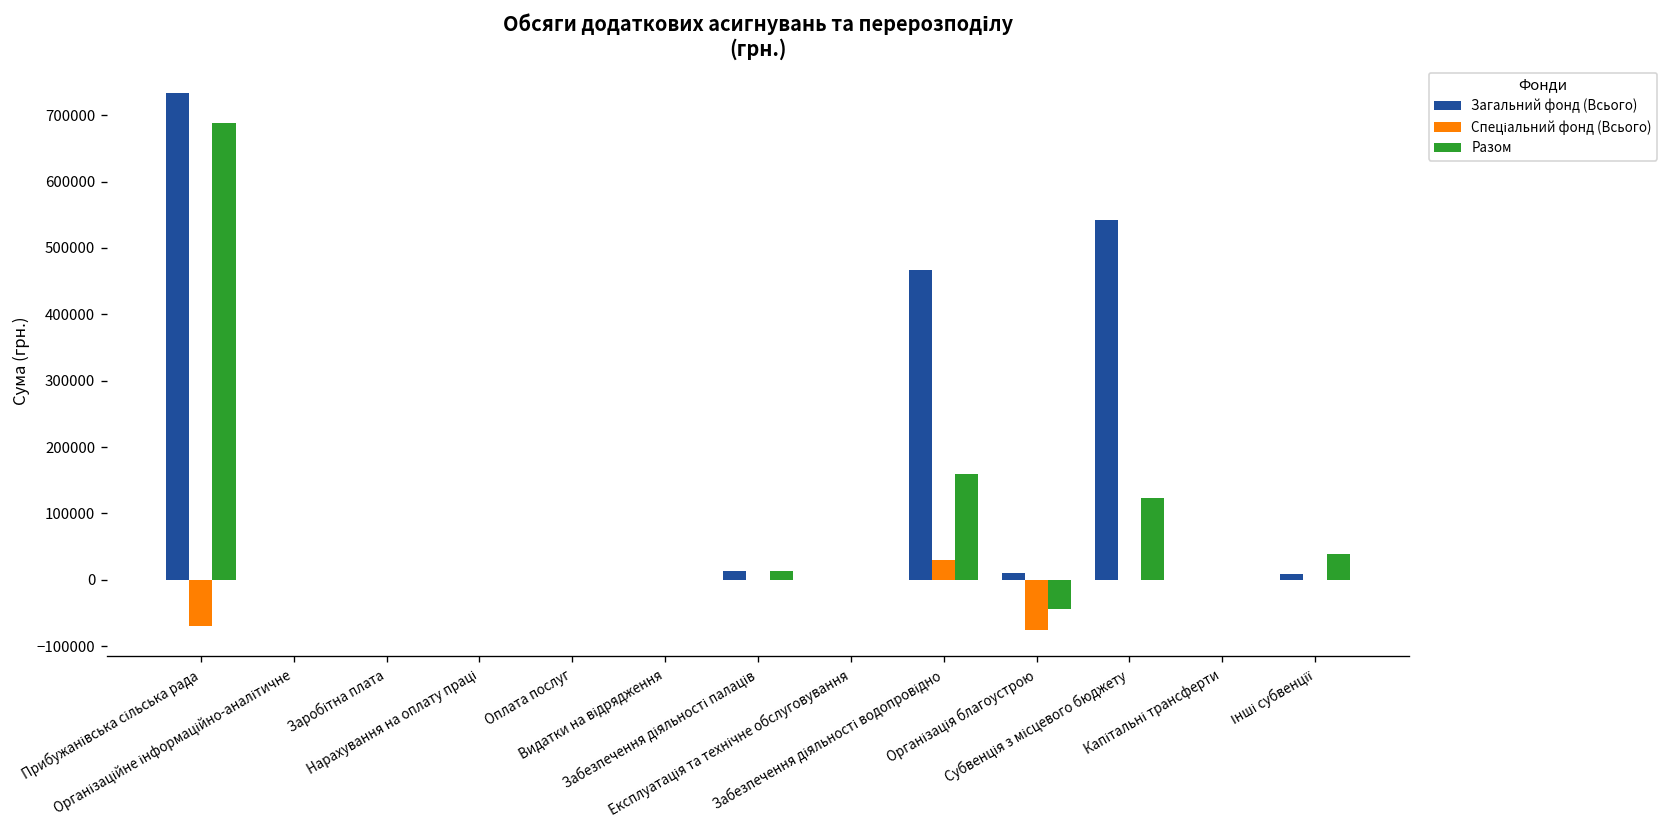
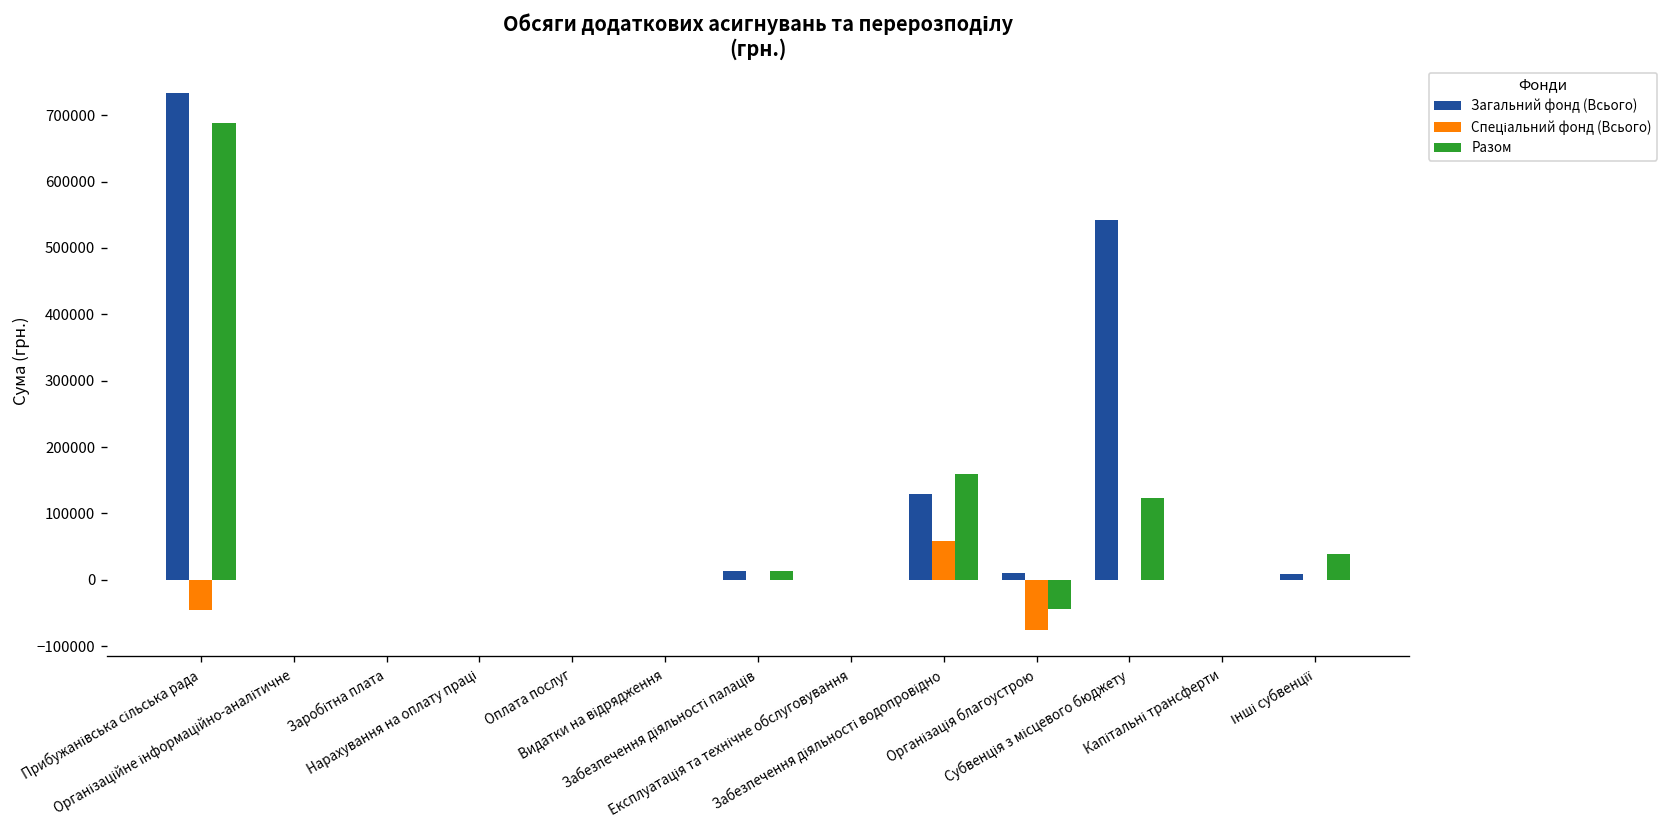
  {
    "Загальний фонд (Всього)": {
      "Прибужанівська сільська рада": 730000,
      "Організаційне інформаційно-аналітичне": 0,
      "Заробітна плата": 0,
      "Нарахування на оплату праці": 0,
      "Оплата послуг": 0,
      "Видатки на відрядження": 0,
      "Забезпечення діяльності палаців": 10000,
      "Експлуатація та технічне обслуговування": 0,
-     "Забезпечення діяльності водопровідно": 470000,
+     "Забезпечення діяльності водопровідно": 130000,
      "Організація благоустрою": 10000,
      "Субвенція з місцевого бюджету": 540000,
      "Капітальні трансферти": 0,
      "Інші субвенції": 10000
    },
    "Спеціальний фонд (Всього)": {
-     "Прибужанівська сільська рада": -70000,
+     "Прибужанівська сільська рада": -50000,
      "Організаційне інформаційно-аналітичне": 0,
      "Заробітна плата": 0,
      "Нарахування на оплату праці": 0,
      "Оплата послуг": 0,
      "Видатки на відрядження": 0,
      "Забезпечення діяльності палаців": 0,
      "Експлуатація та технічне обслуговування": 0,
-     "Забезпечення діяльності водопровідно": 30000,
+     "Забезпечення діяльності водопровідно": 60000,
      "Організація благоустрою": -80000,
      "Субвенція з місцевого бюджету": 0,
      "Капітальні трансферти": 0,
      "Інші субвенції": 0
    },
    "Разом": {
      "Прибужанівська сільська рада": 690000,
      "Організаційне інформаційно-аналітичне": 0,
      "Заробітна плата": 0,
      "Нарахування на оплату праці": 0,
      "Оплата послуг": 0,
      "Видатки на відрядження": 0,
      "Забезпечення діяльності палаців": 10000,
      "Експлуатація та технічне обслуговування": 0,
      "Забезпечення діяльності водопровідно": 160000,
      "Організація благоустрою": -40000,
      "Субвенція з місцевого бюджету": 120000,
      "Капітальні трансферти": 0,
      "Інші субвенції": 40000
    }
  }
